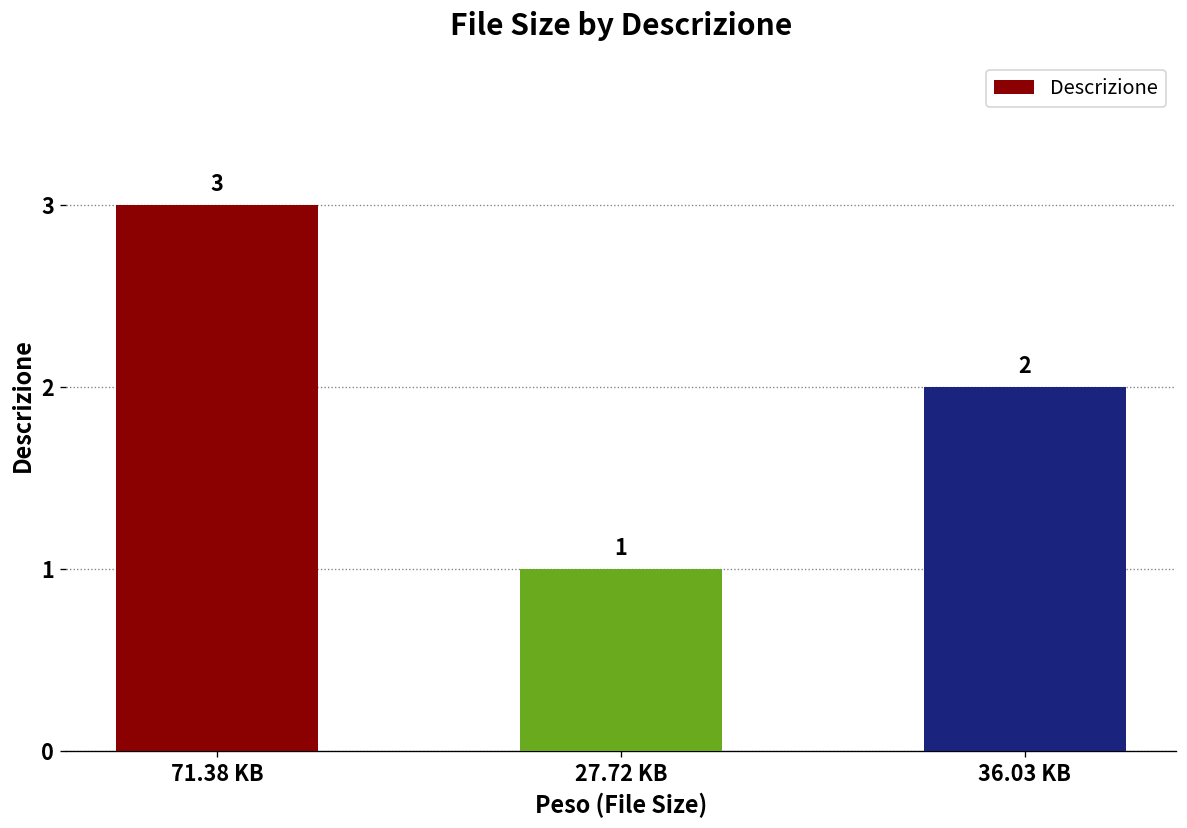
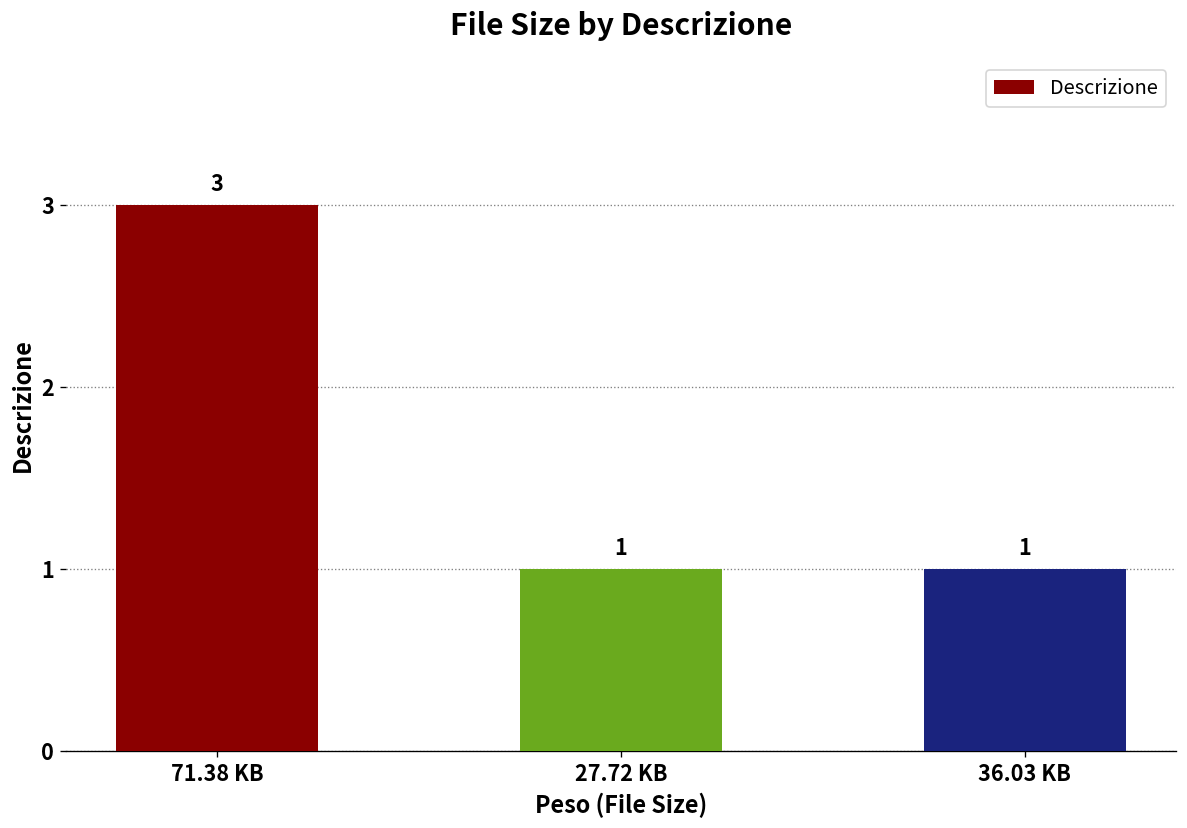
  {
    "71.38 KB": 3,
    "27.72 KB": 1,
-   "36.03 KB": 2
+   "36.03 KB": 1
  }
